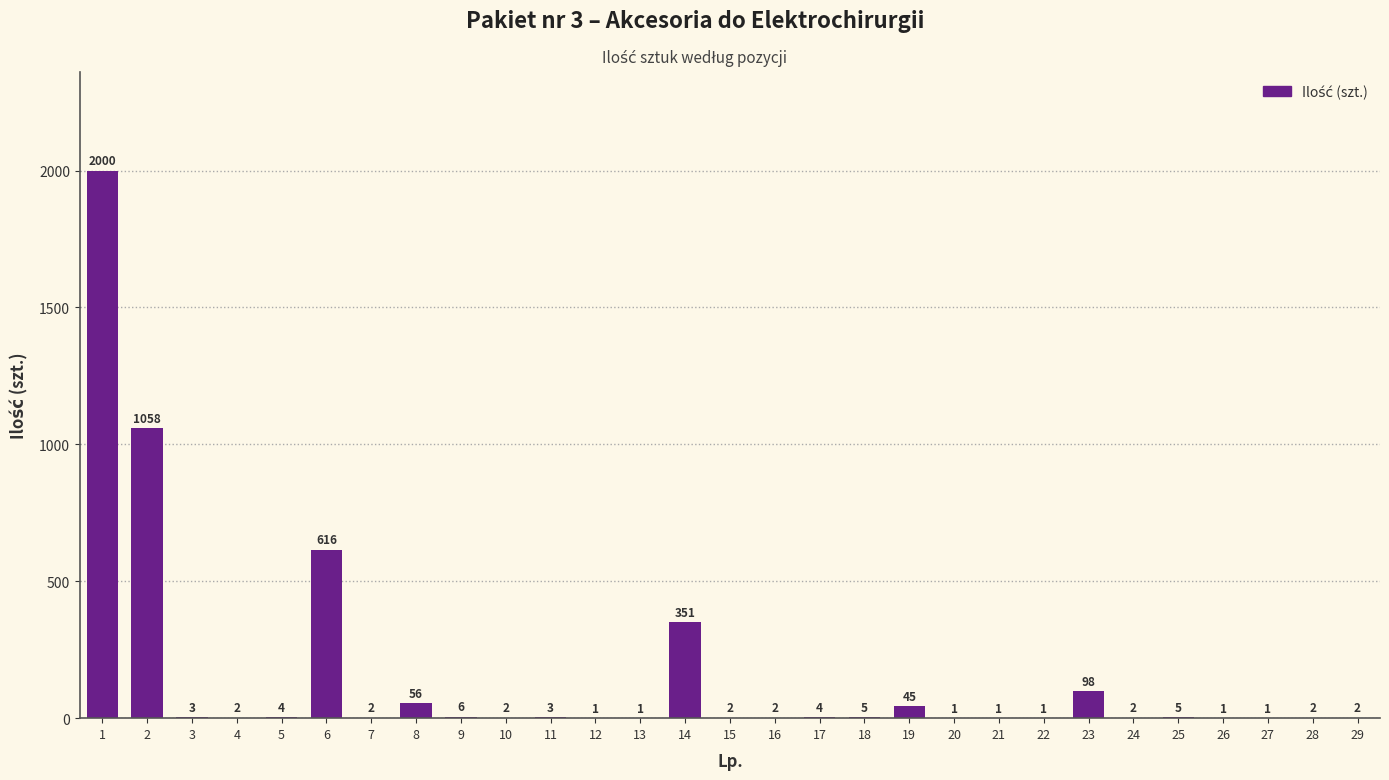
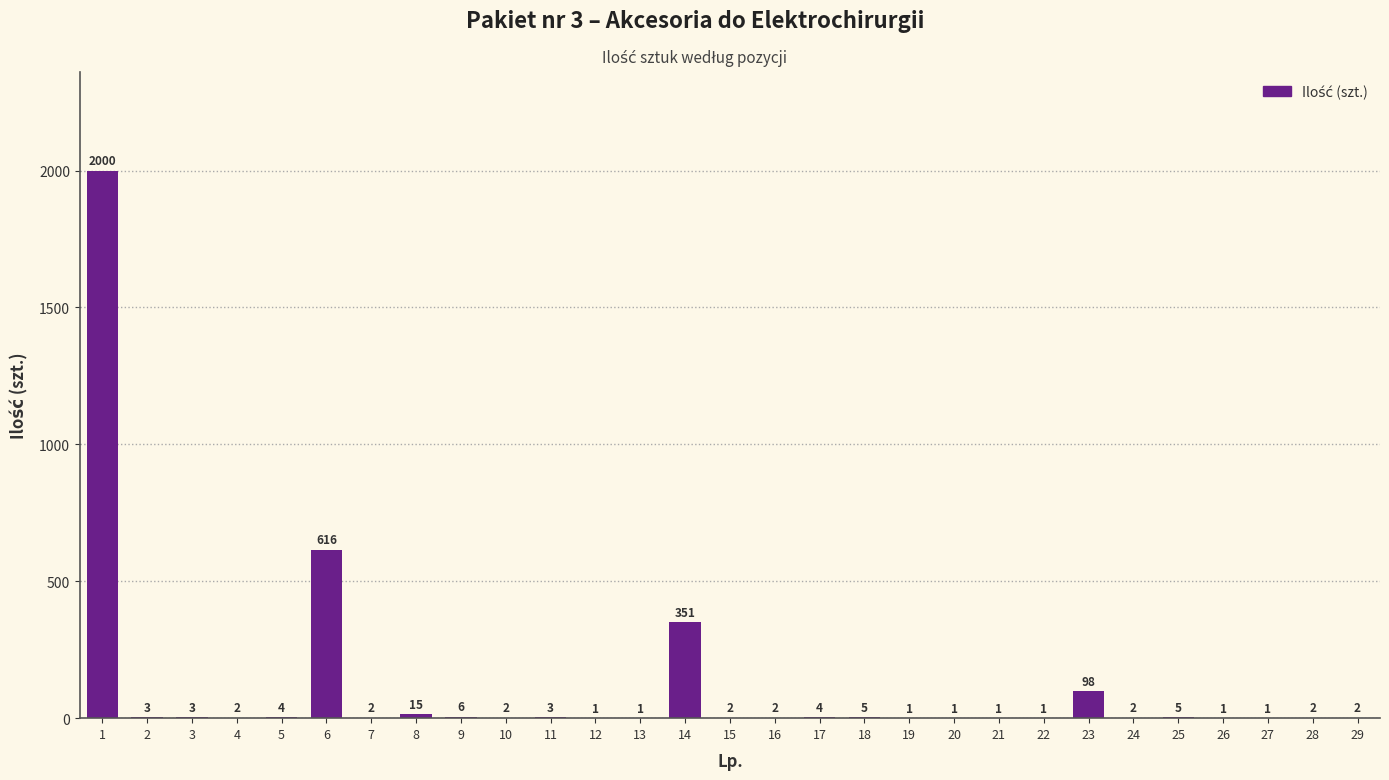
  {
    "1": 2000,
-   "2": 1058,
+   "2": 3,
    "3": 3,
    "4": 2,
    "5": 4,
    "6": 616,
    "7": 2,
-   "8": 56,
+   "8": 15,
    "9": 6,
    "10": 2,
    "11": 3,
    "12": 1,
    "13": 1,
    "14": 351,
    "15": 2,
    "16": 2,
    "17": 4,
    "18": 5,
-   "19": 45,
+   "19": 1,
    "20": 1,
    "21": 1,
    "22": 1,
    "23": 98,
    "24": 2,
    "25": 5,
    "26": 1,
    "27": 1,
    "28": 2,
    "29": 2
  }
